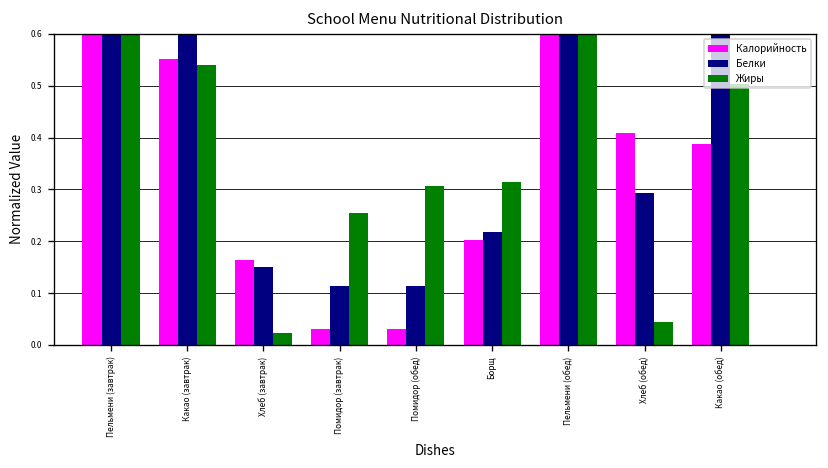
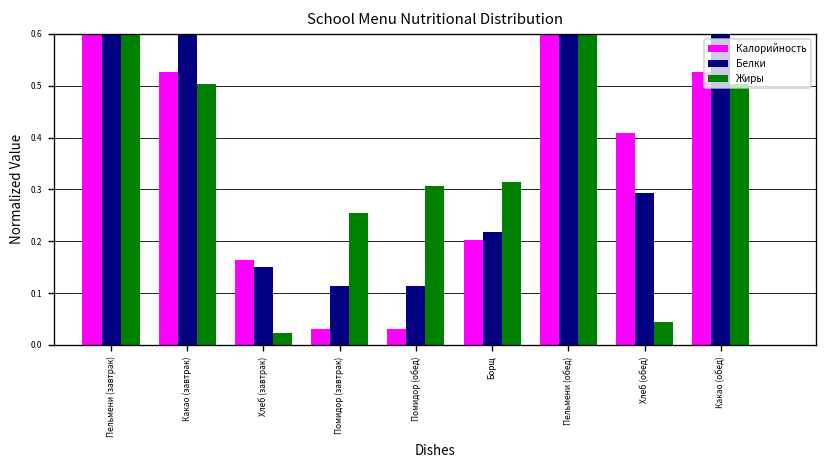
  {
    "Калорийность": {
-     "Какао (завтрак)": 0.55,
+     "Какао (завтрак)": 0.53,
      "Хлеб (завтрак)": 0.16,
      "Помидор (завтрак)": 0.03,
      "Помидор (обед)": 0.03,
      "Борщ": 0.20,
      "Хлеб (обед)": 0.41,
-     "Какао (обед)": 0.39
+     "Какао (обед)": 0.53
    },
    "Белки": {
      "Хлеб (завтрак)": 0.15,
      "Помидор (завтрак)": 0.11,
      "Помидор (обед)": 0.11,
      "Борщ": 0.22,
      "Хлеб (обед)": 0.29
    },
    "Жиры": {
-     "Какао (завтрак)": 0.54,
+     "Какао (завтрак)": 0.50,
      "Хлеб (завтрак)": 0.02,
      "Помидор (завтрак)": 0.25,
      "Помидор (обед)": 0.31,
      "Борщ": 0.31,
      "Хлеб (обед)": 0.04
    }
  }
